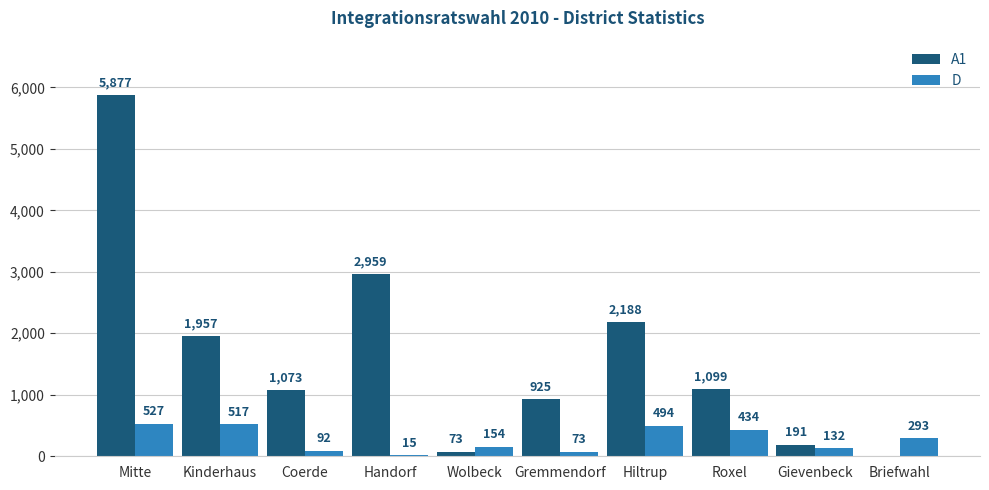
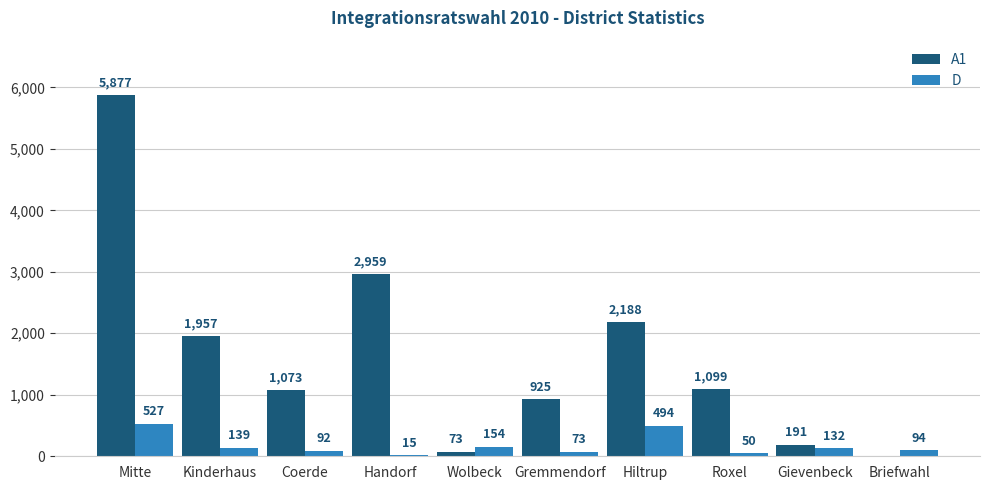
  {
    "A1": {
      "Mitte": "5,877",
      "Kinderhaus": "1,957",
      "Coerde": "1,073",
      "Handorf": "2,959",
      "Wolbeck": "73",
      "Gremmendorf": "925",
      "Hiltrup": "2,188",
      "Roxel": "1,099",
      "Gievenbeck": "191"
    },
    "D": {
      "Mitte": "527",
-     "Kinderhaus": "517",
+     "Kinderhaus": "139",
      "Coerde": "92",
      "Handorf": "15",
      "Wolbeck": "154",
      "Gremmendorf": "73",
      "Hiltrup": "494",
-     "Roxel": "434",
+     "Roxel": "50",
      "Gievenbeck": "132",
-     "Briefwahl": "293"
+     "Briefwahl": "94"
    }
  }
